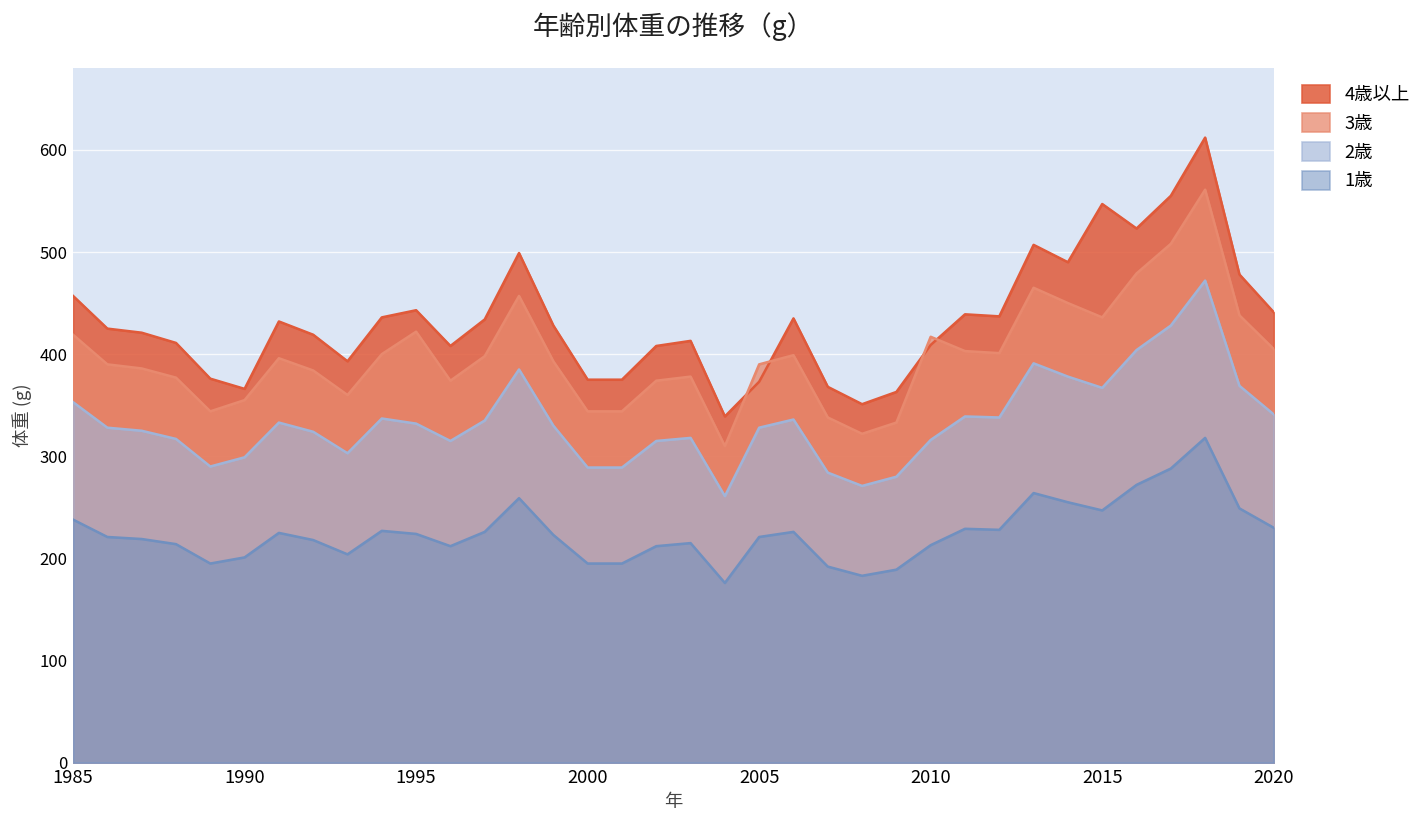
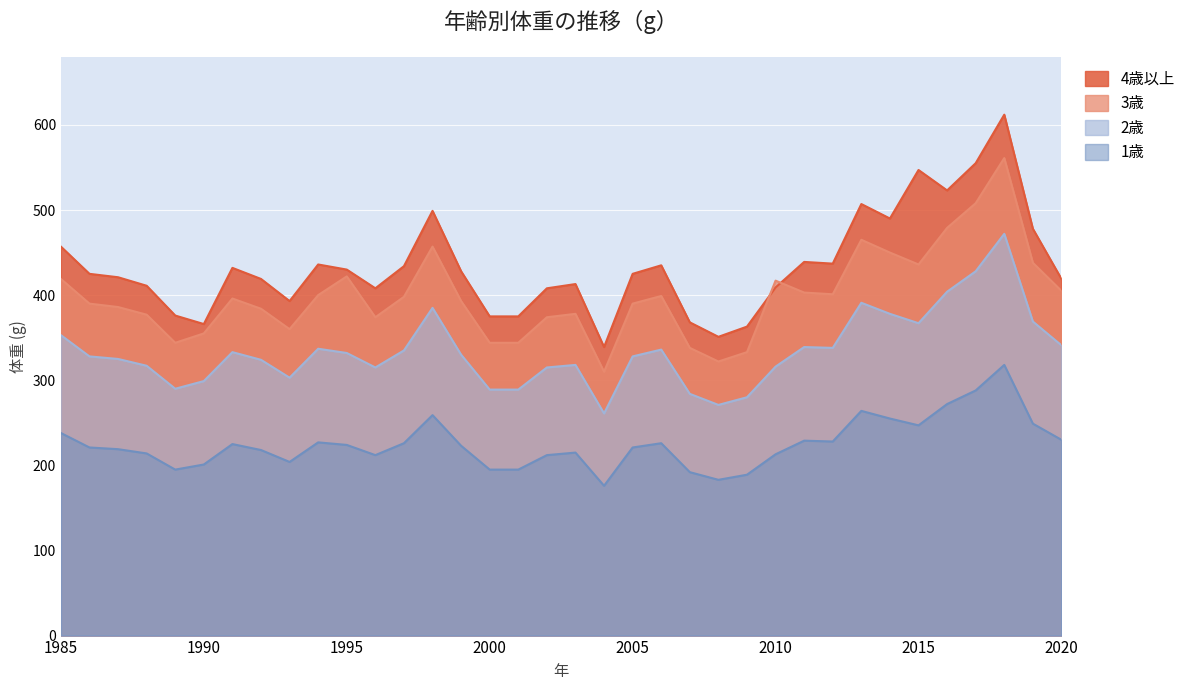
  {
    "4歳以上": {
      "1985": 460,
      "1990": 370,
-     "1995": 440,
+     "1995": 430,
      "2000": 380,
-     "2005": 370,
+     "2005": 430,
      "2010": 410,
      "2015": 550,
-     "2020": 440
+     "2020": 420
    },
    "3歳": {
      "1985": 420,
      "1990": 360,
      "1995": 420,
      "2000": 340,
      "2005": 390,
      "2010": 420,
      "2015": 440,
      "2020": 410
    }
  }
